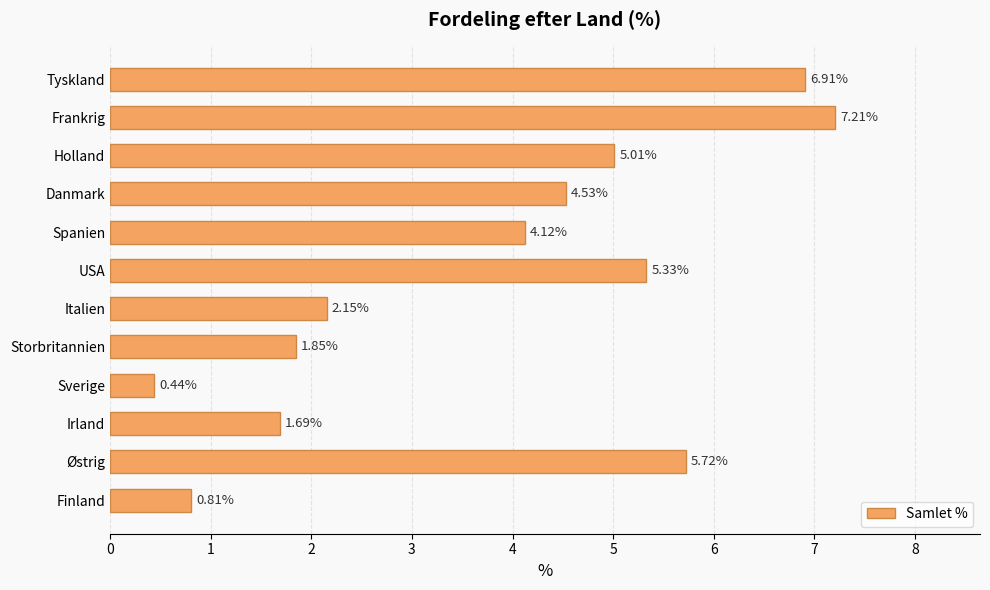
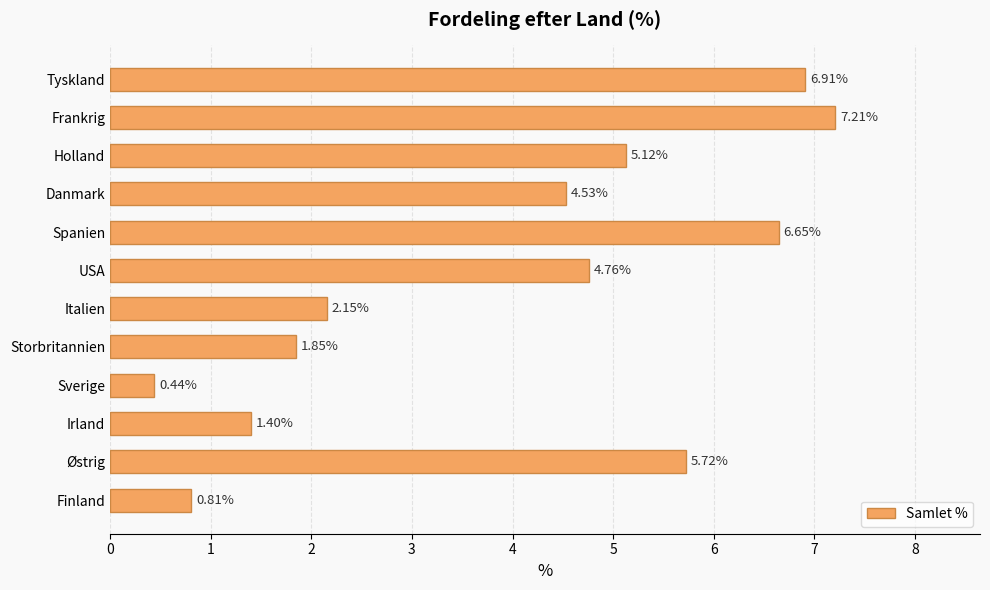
  {
    "Tyskland": "6.91%",
    "Frankrig": "7.21%",
-   "Holland": "5.01%",
+   "Holland": "5.12%",
    "Danmark": "4.53%",
-   "Spanien": "4.12%",
-   "USA": "5.33%",
+   "Spanien": "6.65%",
+   "USA": "4.76%",
    "Italien": "2.15%",
    "Storbritannien": "1.85%",
    "Sverige": "0.44%",
-   "Irland": "1.69%",
+   "Irland": "1.40%",
    "Østrig": "5.72%",
    "Finland": "0.81%"
  }
